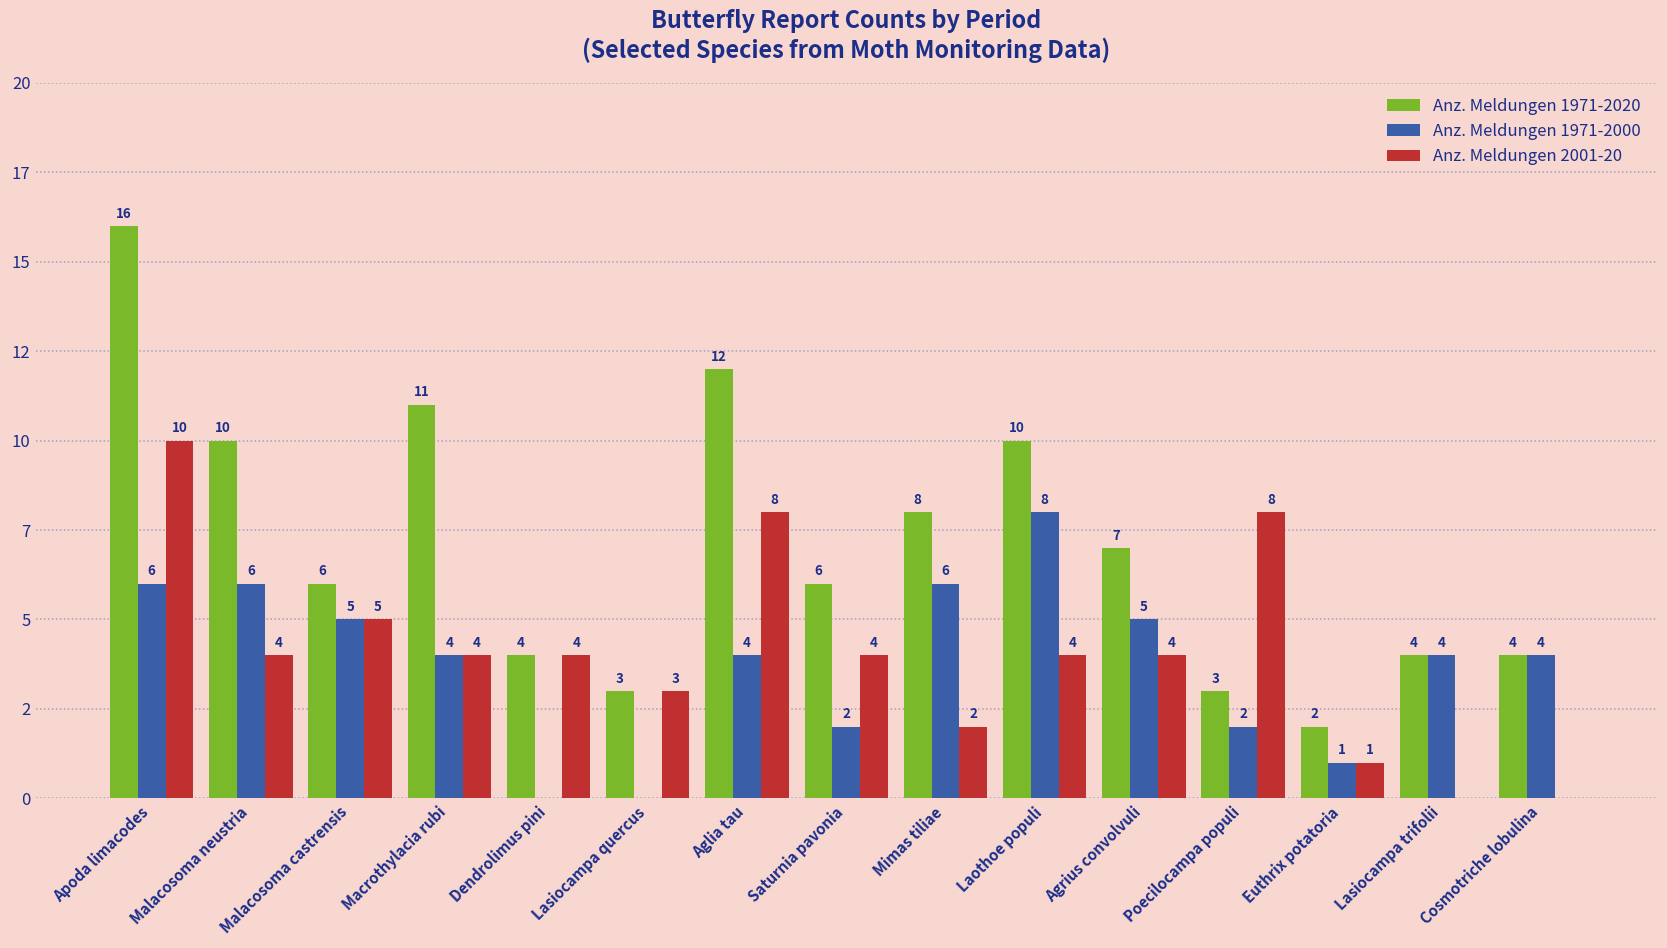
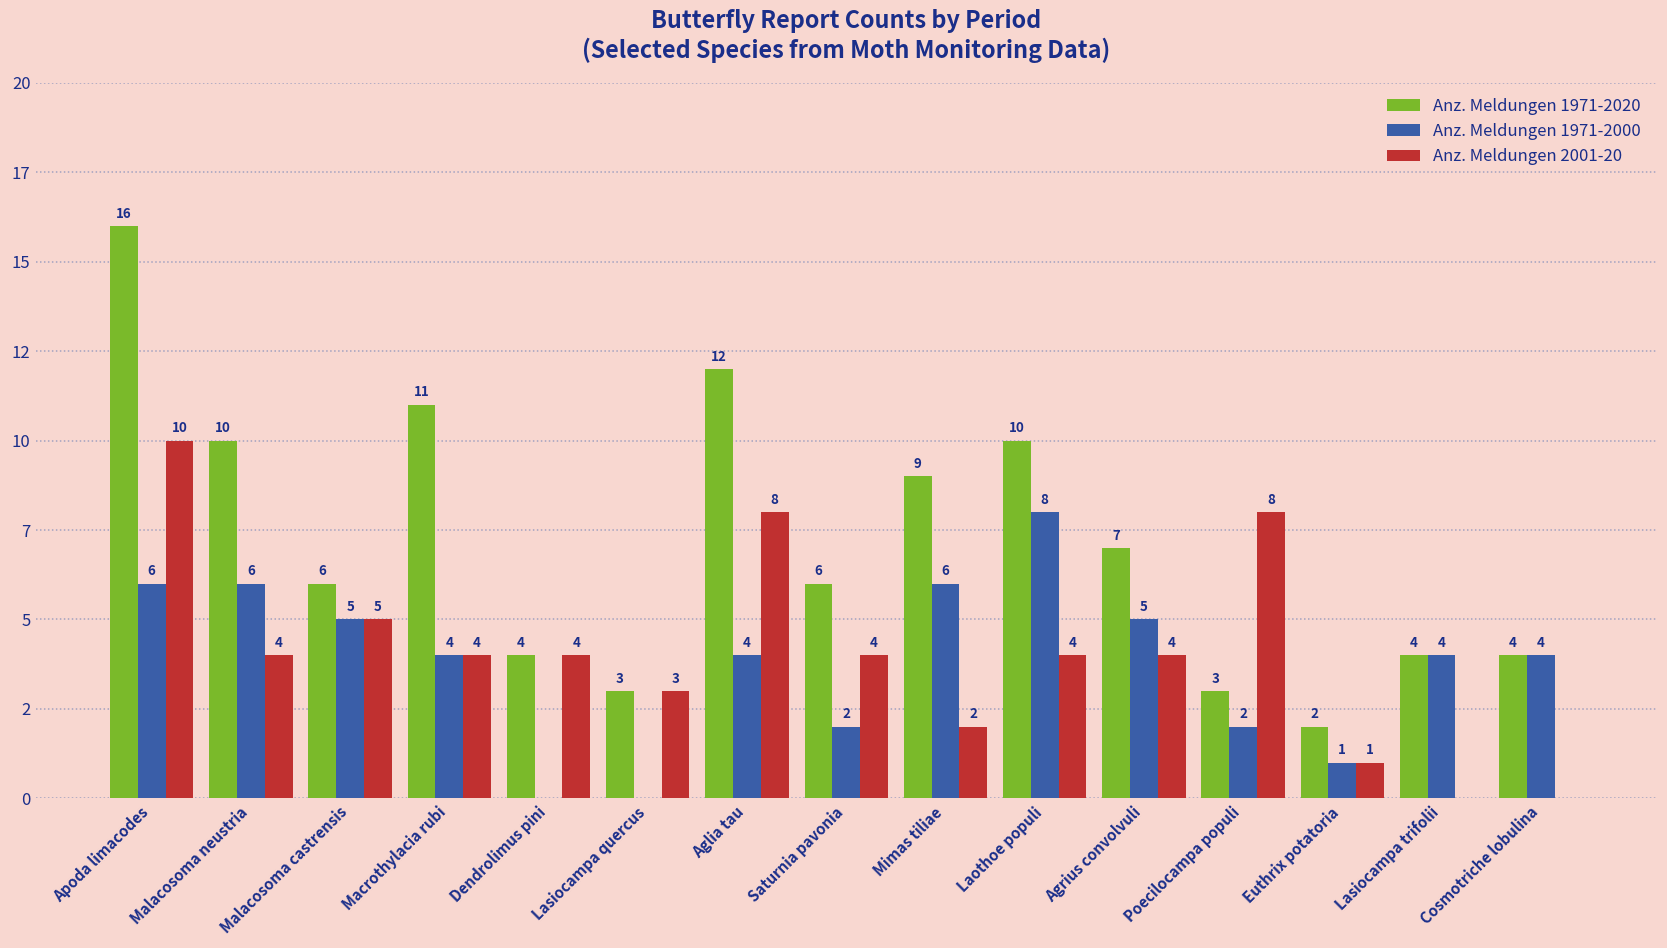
  {
    "Anz. Meldungen 1971-2020": {
      "Apoda limacodes": 16,
      "Malacosoma neustria": 10,
      "Malacosoma castrensis": 6,
      "Macrothylacia rubi": 11,
      "Dendrolimus pini": 4,
      "Lasiocampa quercus": 3,
      "Aglia tau": 12,
      "Saturnia pavonia": 6,
-     "Mimas tiliae": 8,
+     "Mimas tiliae": 9,
      "Laothoe populi": 10,
      "Agrius convolvuli": 7,
      "Poecilocampa populi": 3,
      "Euthrix potatoria": 2,
      "Lasiocampa trifolii": 4,
      "Cosmotriche lobulina": 4
    },
    "Anz. Meldungen 1971-2000": {
      "Apoda limacodes": 6,
      "Malacosoma neustria": 6,
      "Malacosoma castrensis": 5,
      "Macrothylacia rubi": 4,
      "Aglia tau": 4,
      "Saturnia pavonia": 2,
      "Mimas tiliae": 6,
      "Laothoe populi": 8,
      "Agrius convolvuli": 5,
      "Poecilocampa populi": 2,
      "Euthrix potatoria": 1,
      "Lasiocampa trifolii": 4,
      "Cosmotriche lobulina": 4
    },
    "Anz. Meldungen 2001-20": {
      "Apoda limacodes": 10,
      "Malacosoma neustria": 4,
      "Malacosoma castrensis": 5,
      "Macrothylacia rubi": 4,
      "Dendrolimus pini": 4,
      "Lasiocampa quercus": 3,
      "Aglia tau": 8,
      "Saturnia pavonia": 4,
      "Mimas tiliae": 2,
      "Laothoe populi": 4,
      "Agrius convolvuli": 4,
      "Poecilocampa populi": 8,
      "Euthrix potatoria": 1
    }
  }
